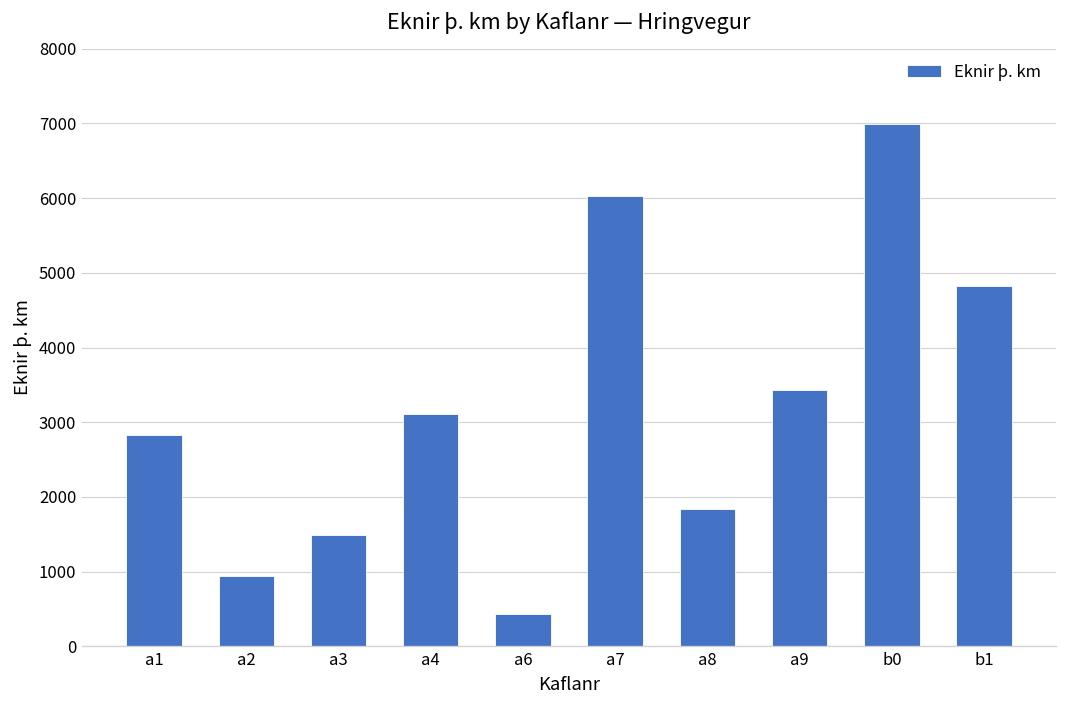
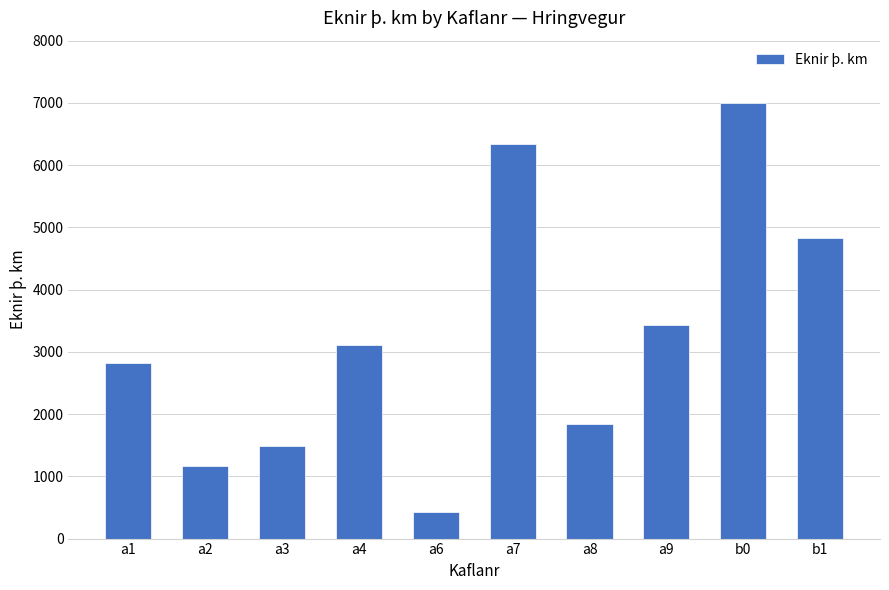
  {
    "a1": 2800,
-   "a2": 900,
+   "a2": 1200,
    "a3": 1500,
    "a4": 3100,
    "a6": 400,
-   "a7": 6000,
+   "a7": 6300,
    "a8": 1800,
    "a9": 3400,
    "b0": 7000,
    "b1": 4800
  }
